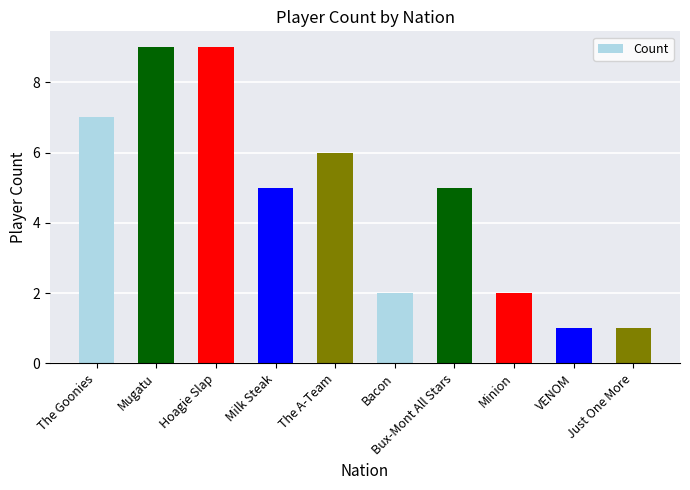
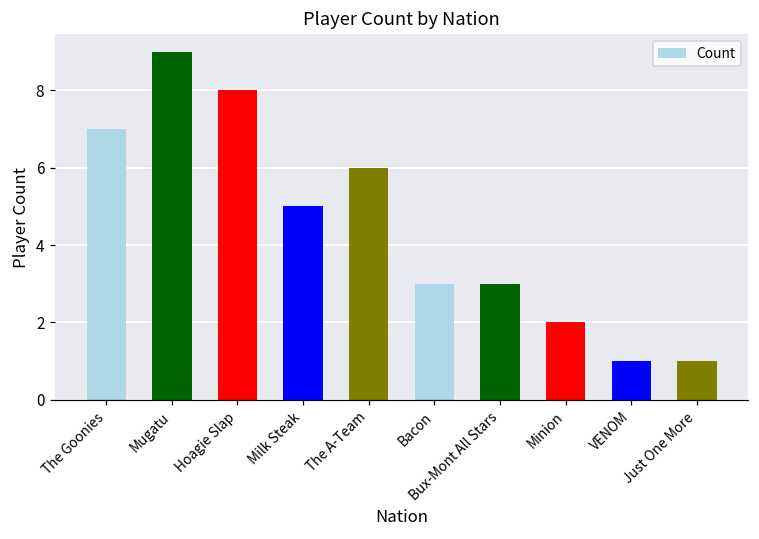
  {
    "The Goonies": 7,
    "Mugatu": 9,
-   "Hoagie Slap": 9,
+   "Hoagie Slap": 8,
    "Milk Steak": 5,
    "The A-Team": 6,
-   "Bacon": 2,
-   "Bux-Mont All Stars": 5,
+   "Bacon": 3,
+   "Bux-Mont All Stars": 3,
    "Minion": 2,
    "VENOM": 1,
    "Just One More": 1
  }
